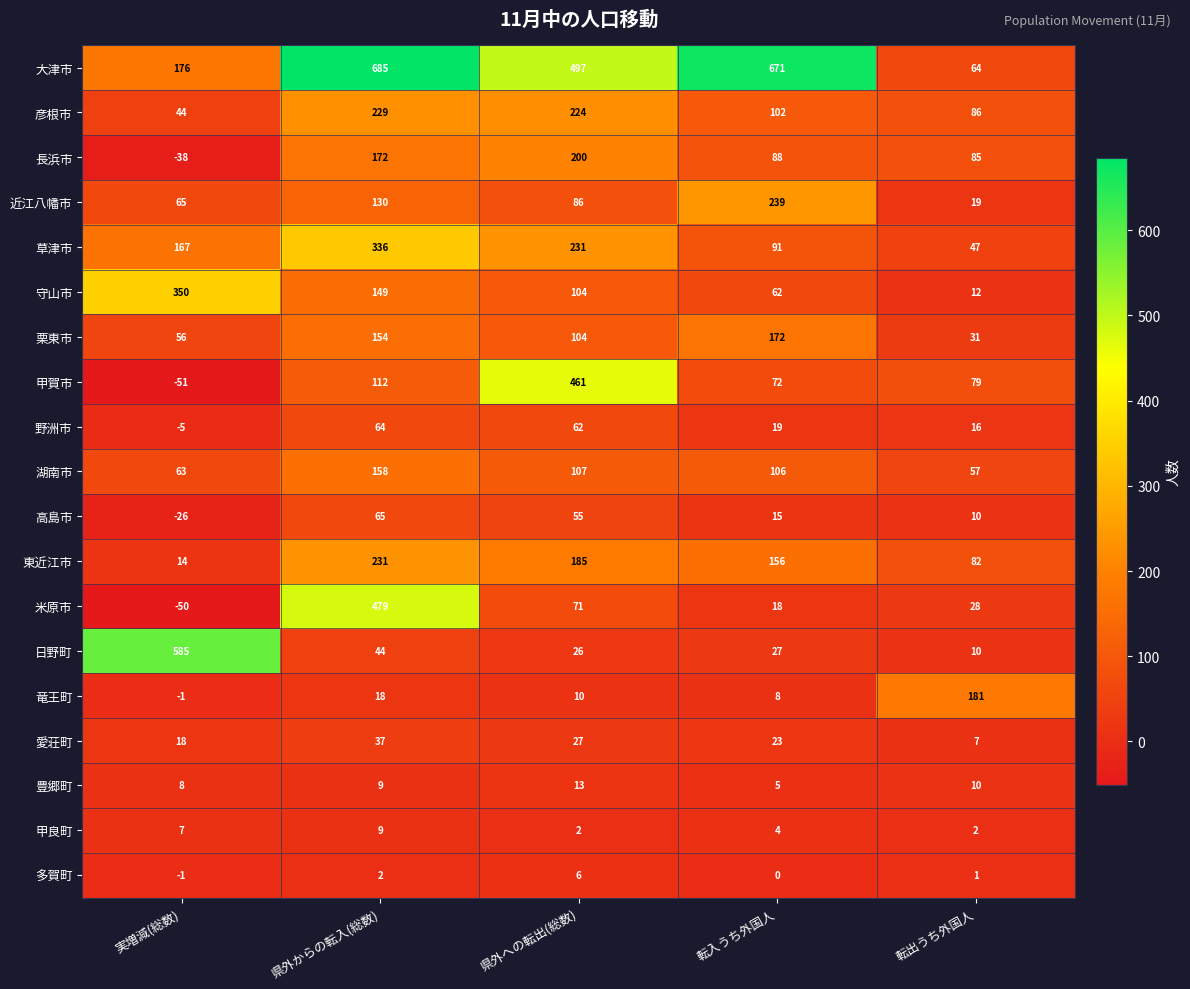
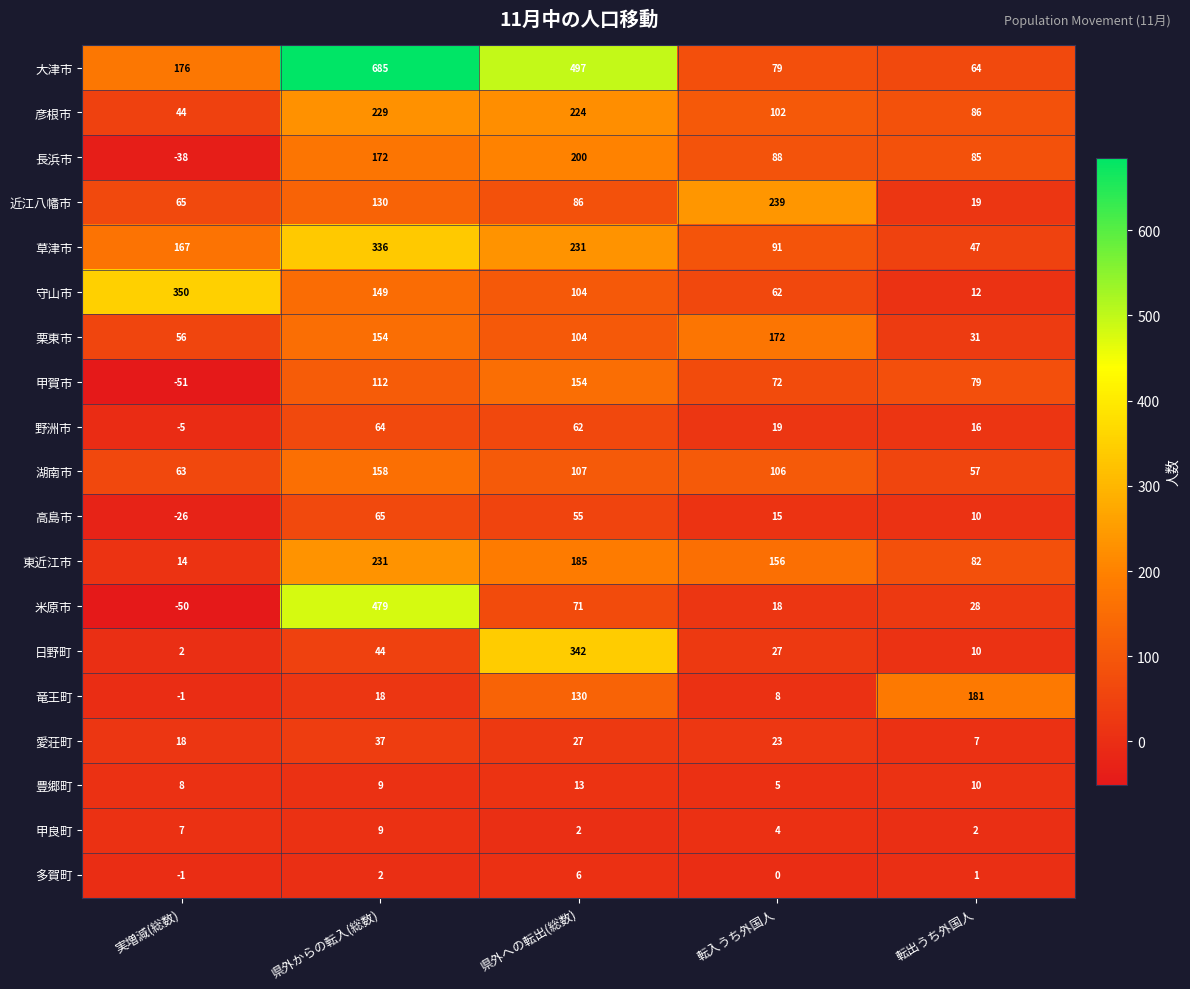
  {
    "大津市": {
      "実増減(総数)": 176,
      "県外からの転入(総数)": 685,
      "県外への転出(総数)": 497,
-     "転入うち外国人": 671,
+     "転入うち外国人": 79,
      "転出うち外国人": 64
    },
    "彦根市": {
      "実増減(総数)": 44,
      "県外からの転入(総数)": 229,
      "県外への転出(総数)": 224,
      "転入うち外国人": 102,
      "転出うち外国人": 86
    },
    "長浜市": {
      "実増減(総数)": -38,
      "県外からの転入(総数)": 172,
      "県外への転出(総数)": 200,
      "転入うち外国人": 88,
      "転出うち外国人": 85
    },
    "近江八幡市": {
      "実増減(総数)": 65,
      "県外からの転入(総数)": 130,
      "県外への転出(総数)": 86,
      "転入うち外国人": 239,
      "転出うち外国人": 19
    },
    "草津市": {
      "実増減(総数)": 167,
      "県外からの転入(総数)": 336,
      "県外への転出(総数)": 231,
      "転入うち外国人": 91,
      "転出うち外国人": 47
    },
    "守山市": {
      "実増減(総数)": 350,
      "県外からの転入(総数)": 149,
      "県外への転出(総数)": 104,
      "転入うち外国人": 62,
      "転出うち外国人": 12
    },
    "栗東市": {
      "実増減(総数)": 56,
      "県外からの転入(総数)": 154,
      "県外への転出(総数)": 104,
      "転入うち外国人": 172,
      "転出うち外国人": 31
    },
    "甲賀市": {
      "実増減(総数)": -51,
      "県外からの転入(総数)": 112,
-     "県外への転出(総数)": 461,
+     "県外への転出(総数)": 154,
      "転入うち外国人": 72,
      "転出うち外国人": 79
    },
    "野洲市": {
      "実増減(総数)": -5,
      "県外からの転入(総数)": 64,
      "県外への転出(総数)": 62,
      "転入うち外国人": 19,
      "転出うち外国人": 16
    },
    "湖南市": {
      "実増減(総数)": 63,
      "県外からの転入(総数)": 158,
      "県外への転出(総数)": 107,
      "転入うち外国人": 106,
      "転出うち外国人": 57
    },
    "高島市": {
      "実増減(総数)": -26,
      "県外からの転入(総数)": 65,
      "県外への転出(総数)": 55,
      "転入うち外国人": 15,
      "転出うち外国人": 10
    },
    "東近江市": {
      "実増減(総数)": 14,
      "県外からの転入(総数)": 231,
      "県外への転出(総数)": 185,
      "転入うち外国人": 156,
      "転出うち外国人": 82
    },
    "米原市": {
      "実増減(総数)": -50,
      "県外からの転入(総数)": 479,
      "県外への転出(総数)": 71,
      "転入うち外国人": 18,
      "転出うち外国人": 28
    },
    "日野町": {
-     "実増減(総数)": 585,
+     "実増減(総数)": 2,
      "県外からの転入(総数)": 44,
-     "県外への転出(総数)": 26,
+     "県外への転出(総数)": 342,
      "転入うち外国人": 27,
      "転出うち外国人": 10
    },
    "竜王町": {
      "実増減(総数)": -1,
      "県外からの転入(総数)": 18,
-     "県外への転出(総数)": 10,
+     "県外への転出(総数)": 130,
      "転入うち外国人": 8,
      "転出うち外国人": 181
    },
    "愛荘町": {
      "実増減(総数)": 18,
      "県外からの転入(総数)": 37,
      "県外への転出(総数)": 27,
      "転入うち外国人": 23,
      "転出うち外国人": 7
    },
    "豊郷町": {
      "実増減(総数)": 8,
      "県外からの転入(総数)": 9,
      "県外への転出(総数)": 13,
      "転入うち外国人": 5,
      "転出うち外国人": 10
    },
    "甲良町": {
      "実増減(総数)": 7,
      "県外からの転入(総数)": 9,
      "県外への転出(総数)": 2,
      "転入うち外国人": 4,
      "転出うち外国人": 2
    },
    "多賀町": {
      "実増減(総数)": -1,
      "県外からの転入(総数)": 2,
      "県外への転出(総数)": 6,
      "転入うち外国人": 0,
      "転出うち外国人": 1
    }
  }
